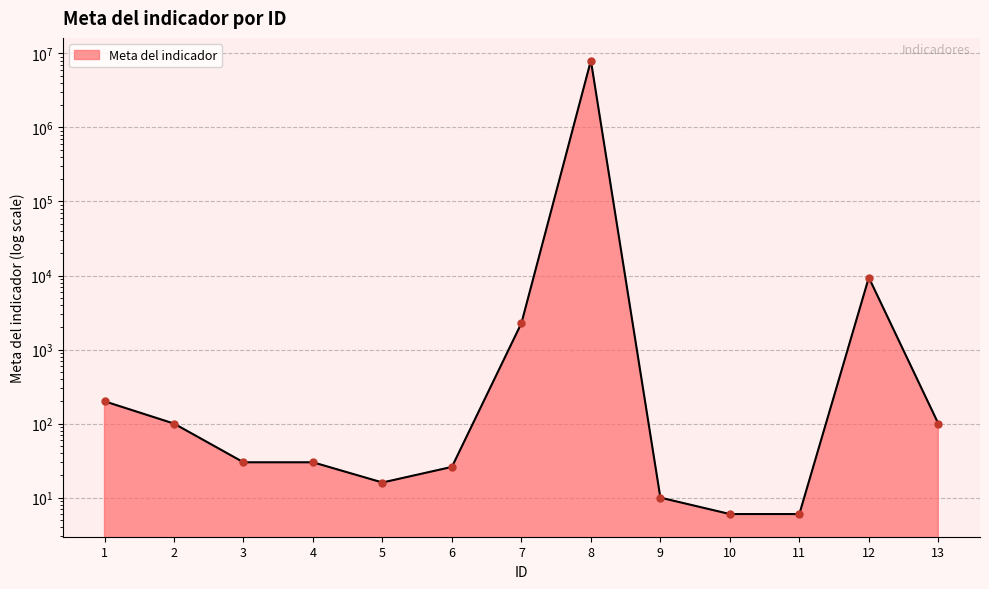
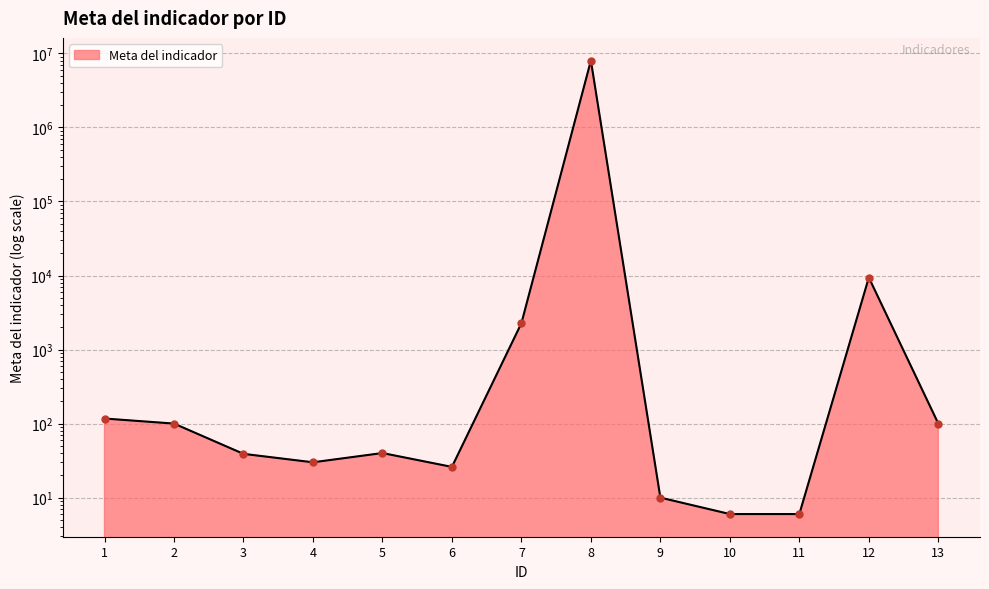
  {
-   "1": 200,
+   "1": 120,
    "2": 100,
-   "3": 30,
+   "3": 40,
    "4": 30,
-   "5": 16,
+   "5": 40,
    "6": 26,
    "7": 2300,
    "8": 8000000,
    "9": 10,
    "10": 6,
    "11": 6,
    "12": 9000,
    "13": 100
  }
